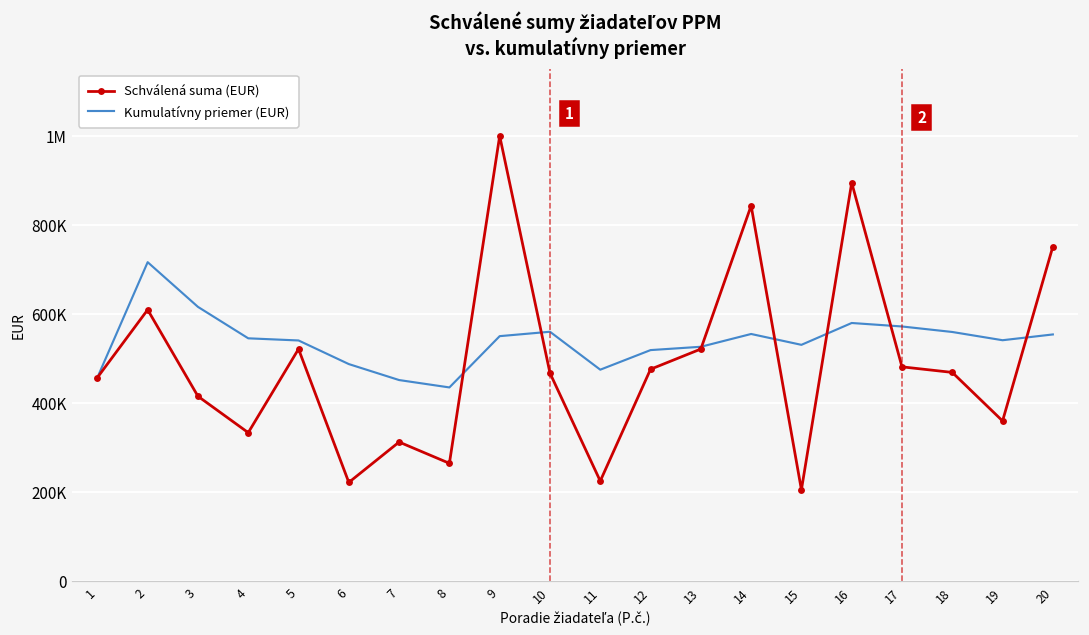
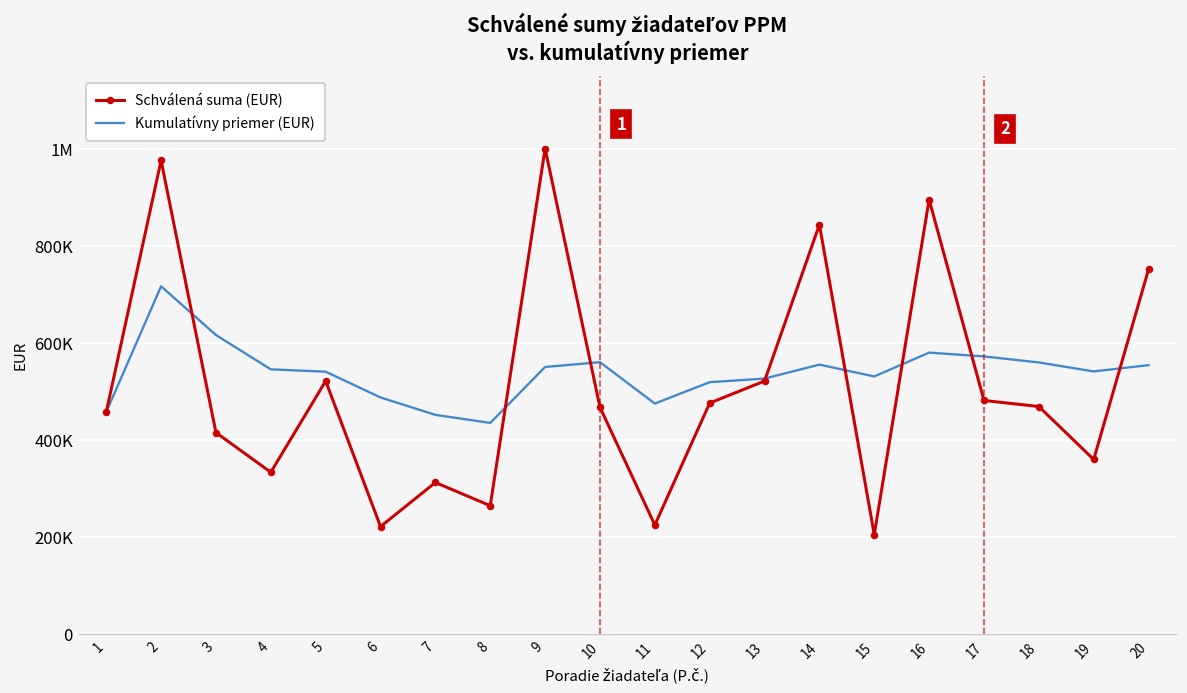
  {
    "Schválená suma (EUR)": {
-     "2": 610000,
+     "2": 980000,
      "3": 410000,
      "4": 330000,
      "5": 520000,
      "6": 220000,
      "7": 310000,
      "8": 260000,
      "9": 1000000,
      "10": 470000,
      "11": 220000,
      "12": 480000,
      "14": 840000,
      "15": 200000,
      "16": 890000,
      "17": 480000,
      "18": 470000,
      "19": 360000,
      "20": 750000
    },
    "Kumulatívny priemer (EUR)": {
      "2": 720000,
      "3": 620000,
      "4": 550000,
      "5": 540000,
      "6": 490000,
      "7": 450000,
      "8": 430000,
      "9": 550000,
      "10": 560000,
      "11": 470000,
      "12": 520000,
      "14": 550000,
      "15": 530000,
      "16": 580000,
      "17": 570000,
      "18": 560000,
      "19": 540000,
      "20": 550000
    }
  }
